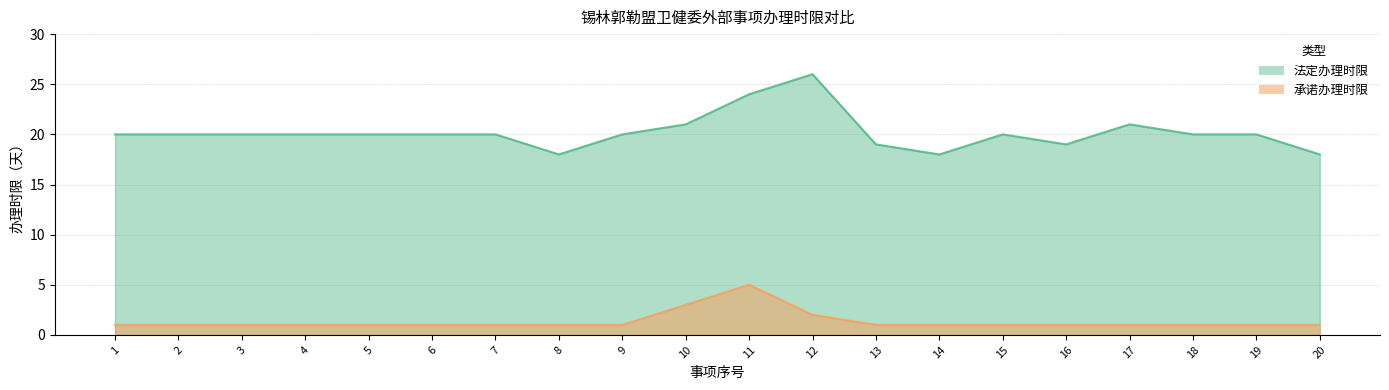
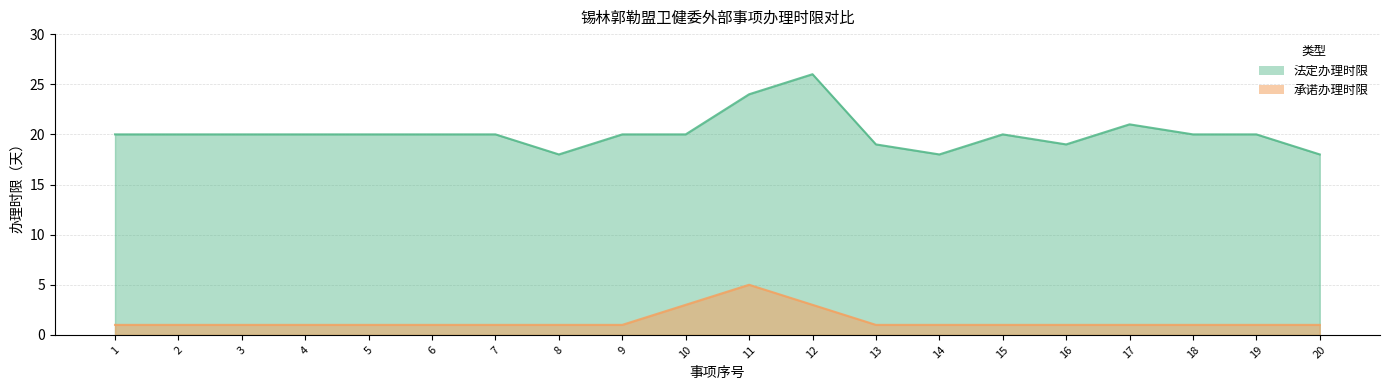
  {
    "法定办理时限": {
      "1": 20,
      "2": 20,
      "3": 20,
      "4": 20,
      "5": 20,
      "6": 20,
      "7": 20,
      "8": 18,
      "9": 20,
-     "10": 21,
+     "10": 20,
      "11": 24,
      "12": 26,
      "13": 19,
      "14": 18,
      "15": 20,
      "16": 19,
      "17": 21,
      "18": 20,
      "19": 20,
      "20": 18
    },
    "承诺办理时限": {
      "1": 1,
      "2": 1,
      "3": 1,
      "4": 1,
      "5": 1,
      "6": 1,
      "7": 1,
      "8": 1,
      "9": 1,
      "10": 3,
      "11": 5,
-     "12": 2,
+     "12": 3,
      "13": 1,
      "14": 1,
      "15": 1,
      "16": 1,
      "17": 1,
      "18": 1,
      "19": 1,
      "20": 1
    }
  }
